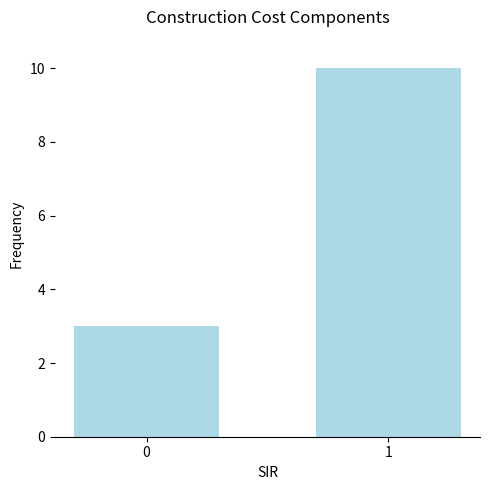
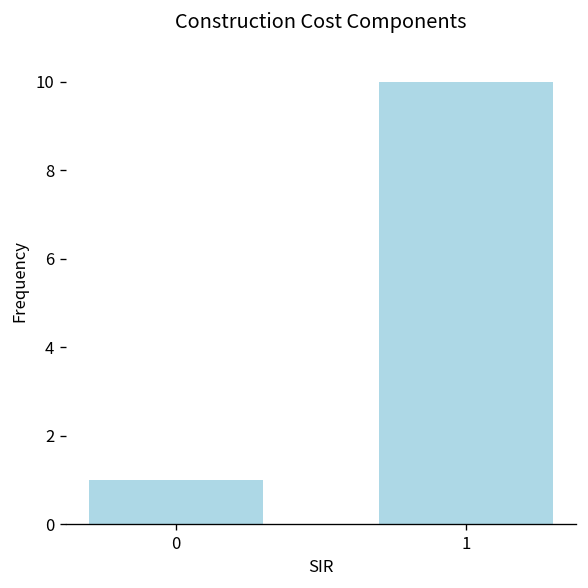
  {
-   "0": 3,
+   "0": 1,
    "1": 10
  }
